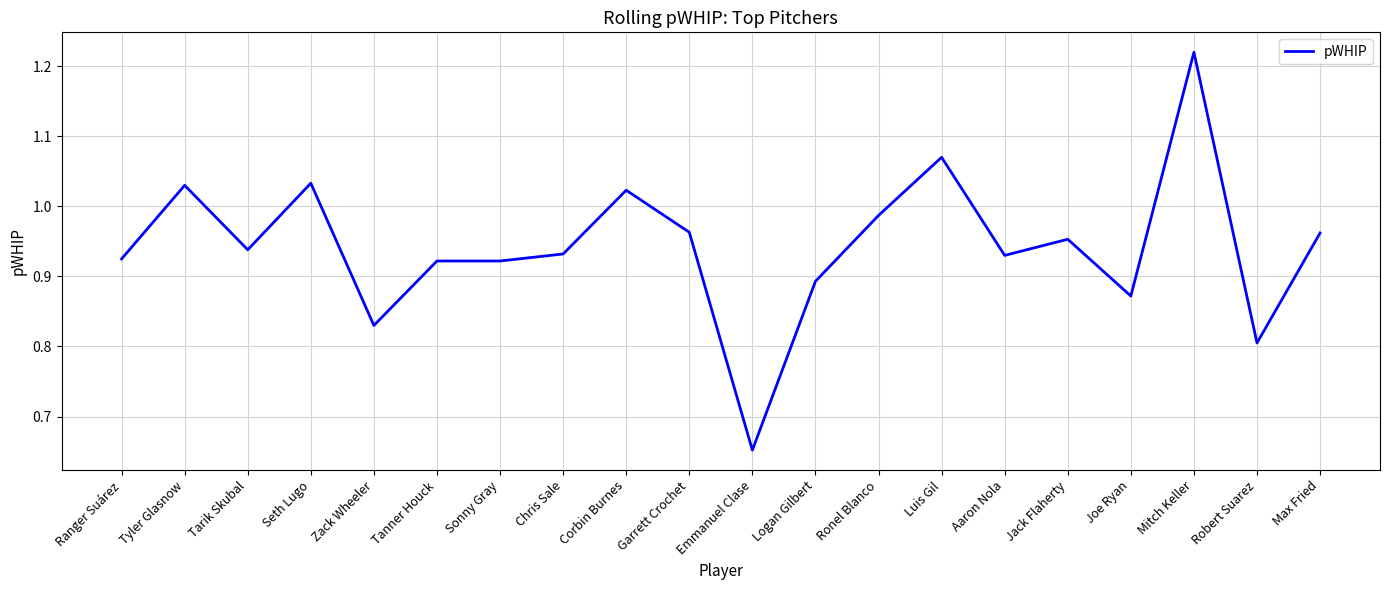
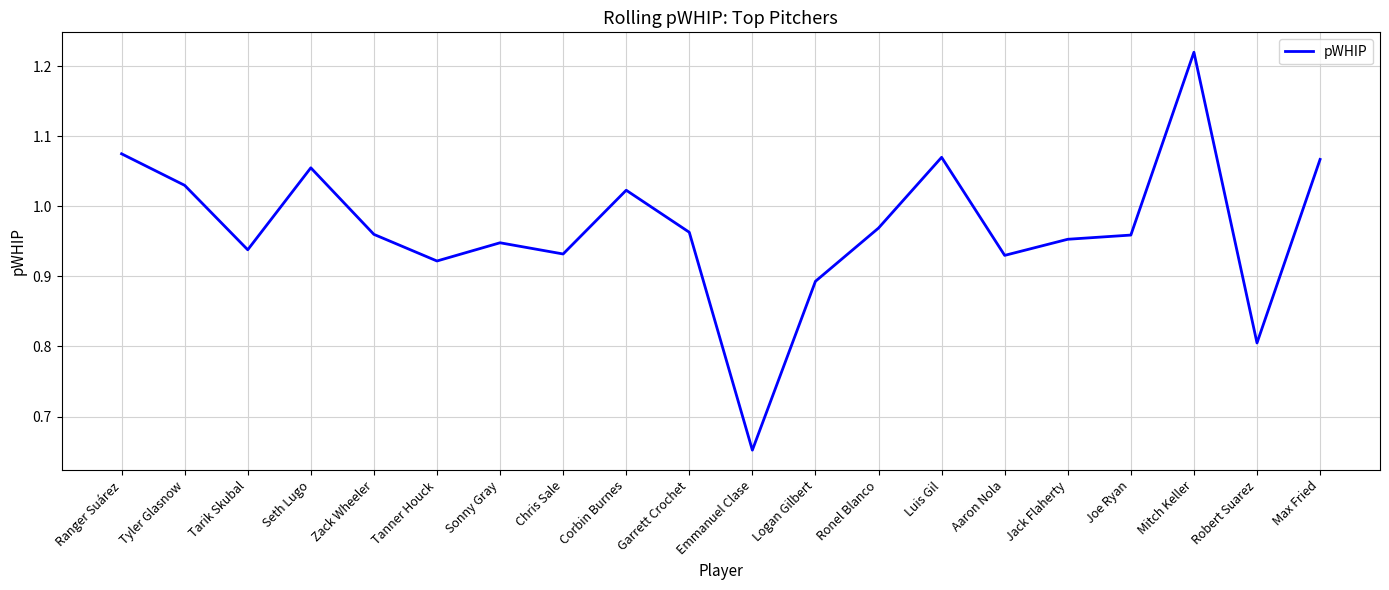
  {
-   "Ranger Suárez": 0.93,
+   "Ranger Suárez": 1.08,
    "Tyler Glasnow": 1.03,
    "Tarik Skubal": 0.94,
-   "Seth Lugo": 1.03,
-   "Zack Wheeler": 0.83,
+   "Seth Lugo": 1.06,
+   "Zack Wheeler": 0.96,
    "Tanner Houck": 0.92,
-   "Sonny Gray": 0.92,
+   "Sonny Gray": 0.95,
    "Chris Sale": 0.93,
    "Corbin Burnes": 1.02,
    "Garrett Crochet": 0.96,
    "Emmanuel Clase": 0.65,
    "Logan Gilbert": 0.89,
-   "Ronel Blanco": 0.99,
+   "Ronel Blanco": 0.97,
    "Luis Gil": 1.07,
    "Aaron Nola": 0.93,
    "Jack Flaherty": 0.95,
-   "Joe Ryan": 0.87,
+   "Joe Ryan": 0.96,
    "Mitch Keller": 1.22,
    "Robert Suarez": 0.81,
-   "Max Fried": 0.96
+   "Max Fried": 1.07
  }
